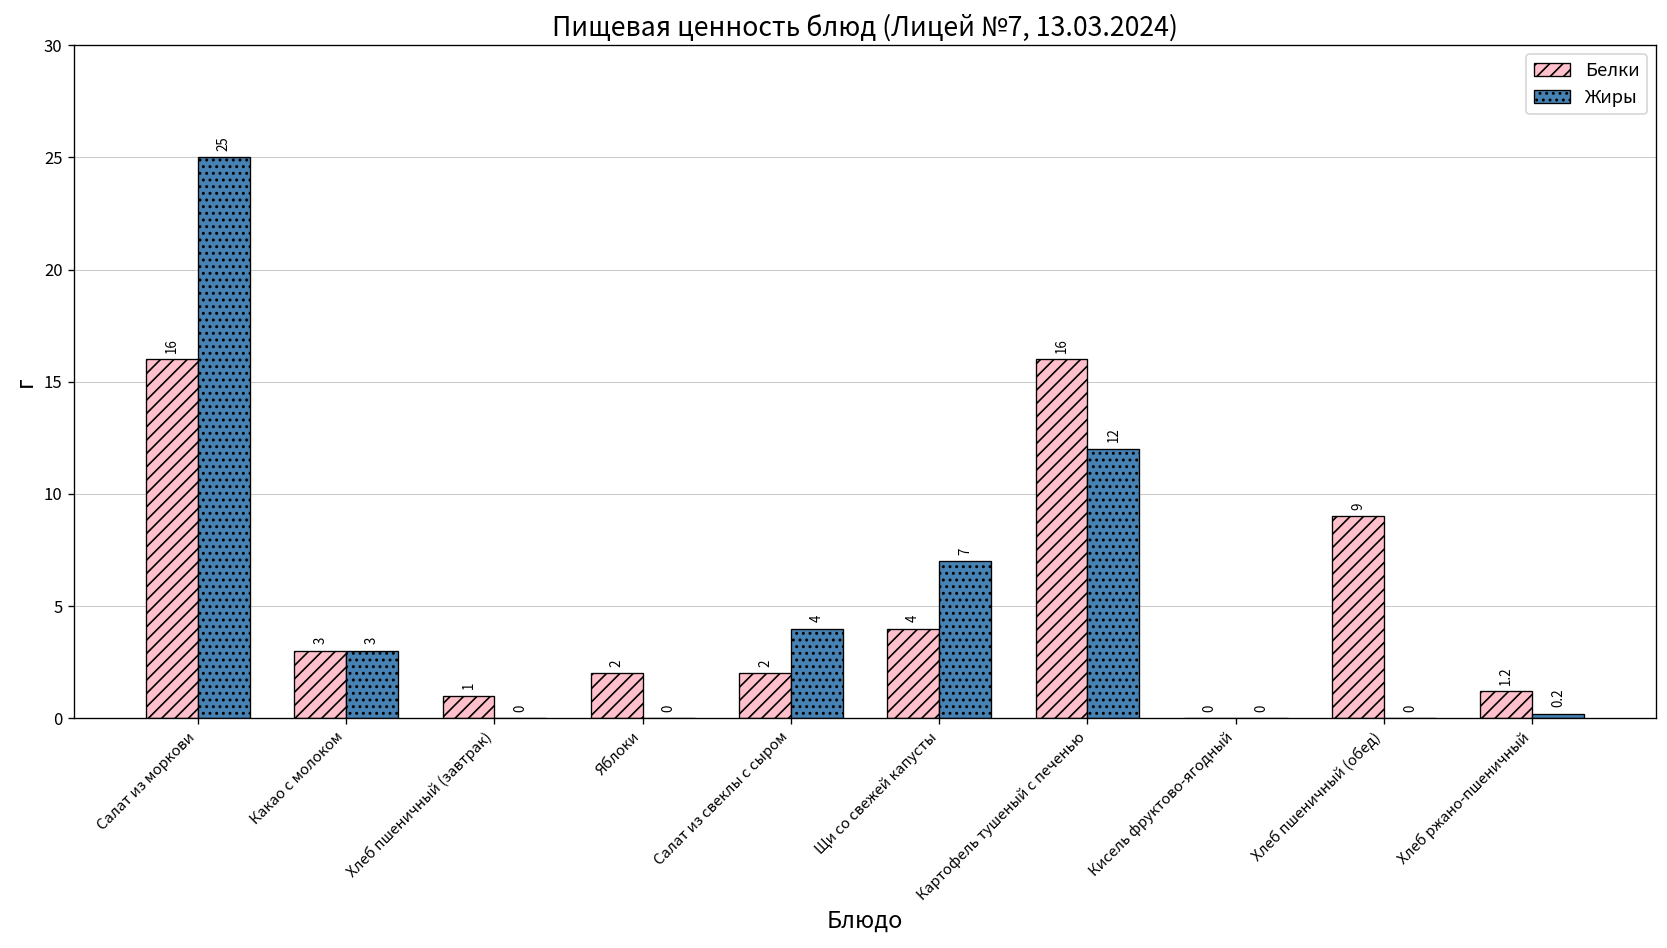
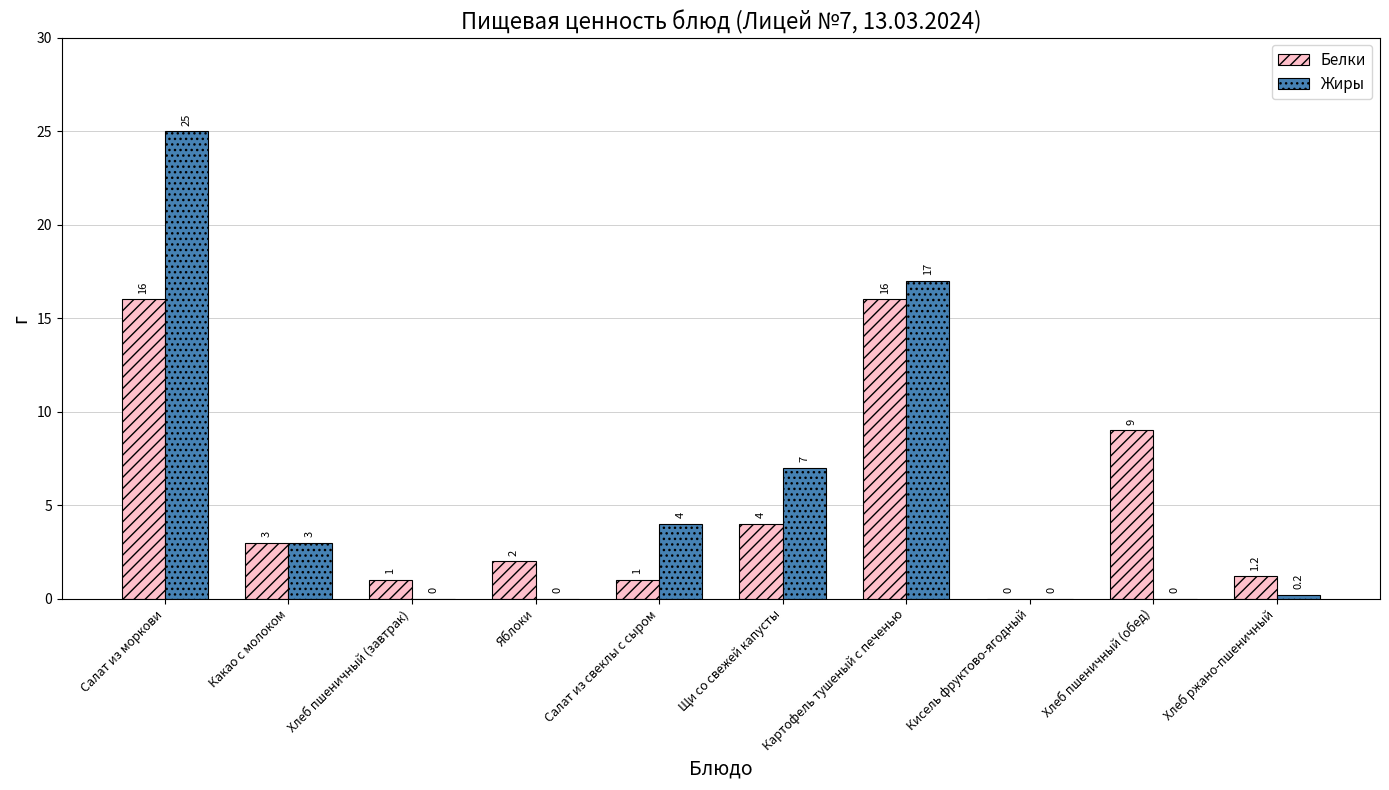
  {
    "Белки": {
      "Салат из моркови": 16,
      "Какао с молоком": 3,
      "Хлеб пшеничный (завтрак)": 1,
      "Яблоки": 2,
-     "Салат из свеклы с сыром": 2,
+     "Салат из свеклы с сыром": 1,
      "Щи со свежей капусты": 4,
      "Картофель тушеный с печенью": 16,
      "Кисель фруктово-ягодный": 0,
      "Хлеб пшеничный (обед)": 9,
      "Хлеб ржано-пшеничный": 1.2
    },
    "Жиры": {
      "Салат из моркови": 25,
      "Какао с молоком": 3,
      "Хлеб пшеничный (завтрак)": 0,
      "Яблоки": 0,
      "Салат из свеклы с сыром": 4,
      "Щи со свежей капусты": 7,
-     "Картофель тушеный с печенью": 12,
+     "Картофель тушеный с печенью": 17,
      "Кисель фруктово-ягодный": 0,
      "Хлеб пшеничный (обед)": 0,
      "Хлеб ржано-пшеничный": 0.2
    }
  }
